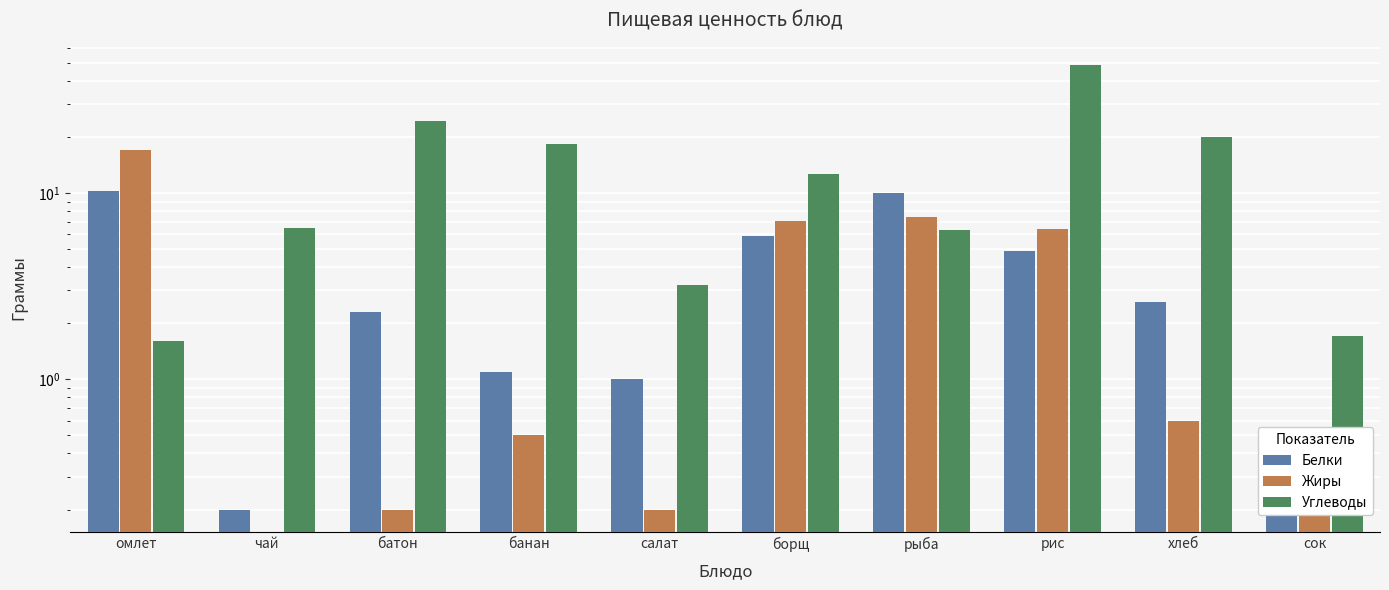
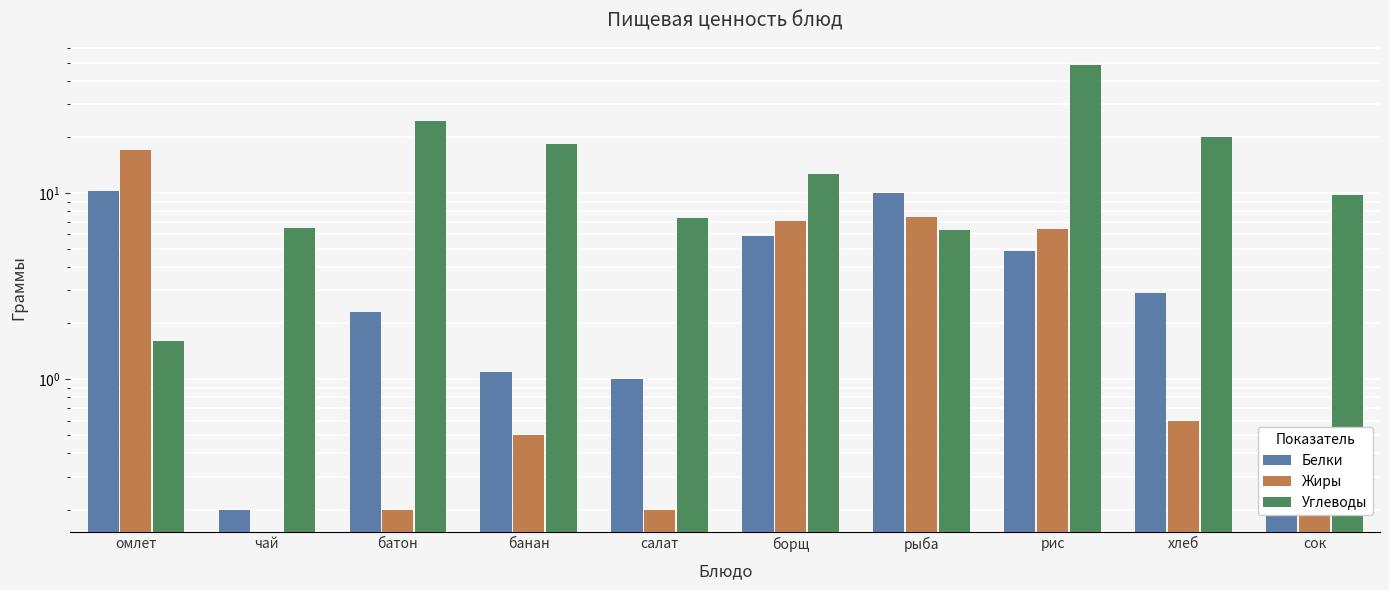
  {
    "Белки": {
      "омлет": 10,
      "чай": 0.2,
      "батон": 2.3,
      "банан": 1.1,
      "салат": 1.0,
      "борщ": 5.9,
      "рыба": 10,
      "рис": 4.9,
-     "хлеб": 2.6
+     "хлеб": 2.9
    },
    "Жиры": {
      "омлет": 17,
      "батон": 0.2,
      "банан": 0.5,
      "салат": 0.2,
      "борщ": 7.1,
      "рыба": 7.4,
      "рис": 6.4,
      "хлеб": 0.6
    },
    "Углеводы": {
      "омлет": 1.6,
      "чай": 6.5,
      "батон": 24,
      "банан": 18,
-     "салат": 3.2,
+     "салат": 7.3,
      "борщ": 13,
      "рыба": 6.3,
      "рис": 49,
      "хлеб": 20,
-     "сок": 1.7
+     "сок": 10
    }
  }
